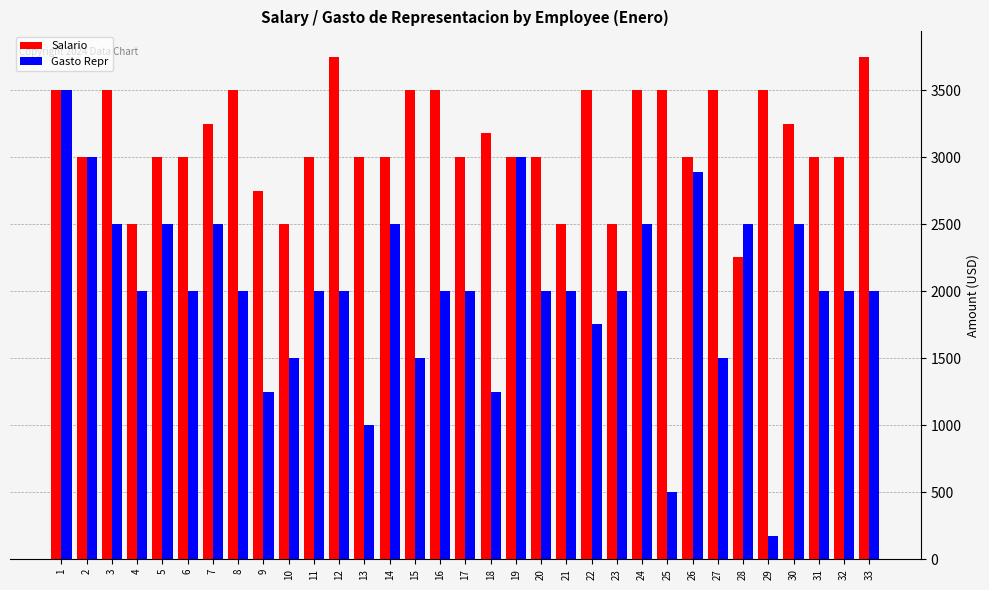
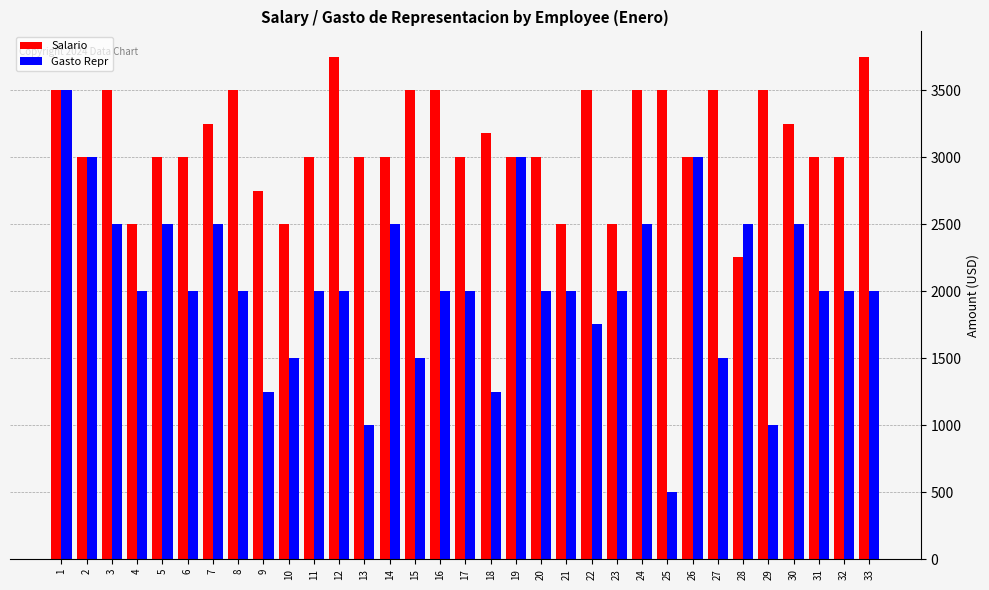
  {
    "Salario": {
      "1": 3500,
      "2": 3000,
      "3": 3500,
      "4": 2500,
      "5": 3000,
      "6": 3000,
      "7": 3250,
      "8": 3500,
      "9": 2750,
      "10": 2500,
      "11": 3000,
      "12": 3750,
      "13": 3000,
      "14": 3000,
      "15": 3500,
      "16": 3500,
      "17": 3000,
      "18": 3180,
      "19": 3000,
      "20": 3000,
      "21": 2500,
      "22": 3500,
      "23": 2500,
      "24": 3500,
      "25": 3500,
      "26": 3000,
      "27": 3500,
      "28": 2250,
      "29": 3500,
      "30": 3250,
      "31": 3000,
      "32": 3000,
      "33": 3750
    },
    "Gasto Repr": {
      "1": 3500,
      "2": 3000,
      "3": 2500,
      "4": 2000,
      "5": 2500,
      "6": 2000,
      "7": 2500,
      "8": 2000,
      "9": 1250,
      "10": 1500,
      "11": 2000,
      "12": 2000,
      "13": 1000,
      "14": 2500,
      "15": 1500,
      "16": 2000,
      "17": 2000,
      "18": 1250,
      "19": 3000,
      "20": 2000,
      "21": 2000,
      "22": 1760,
      "23": 2000,
      "24": 2500,
      "25": 500,
-     "26": 2890,
+     "26": 3000,
      "27": 1500,
      "28": 2500,
-     "29": 170,
+     "29": 1000,
      "30": 2500,
      "31": 2000,
      "32": 2000,
      "33": 2000
    }
  }
